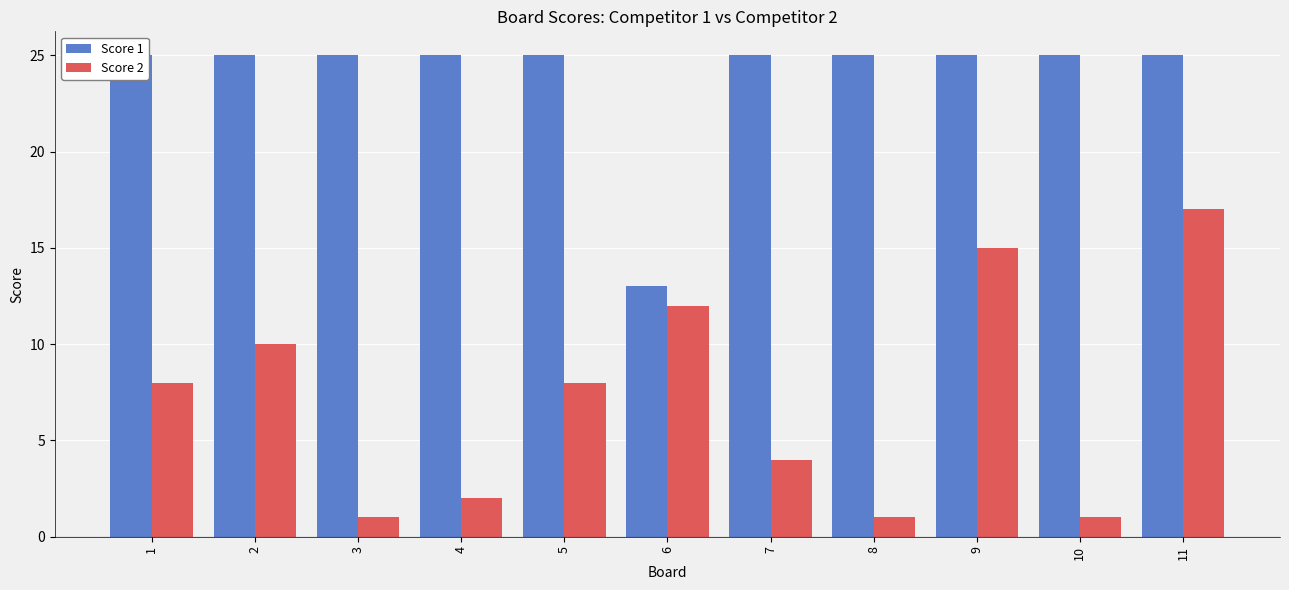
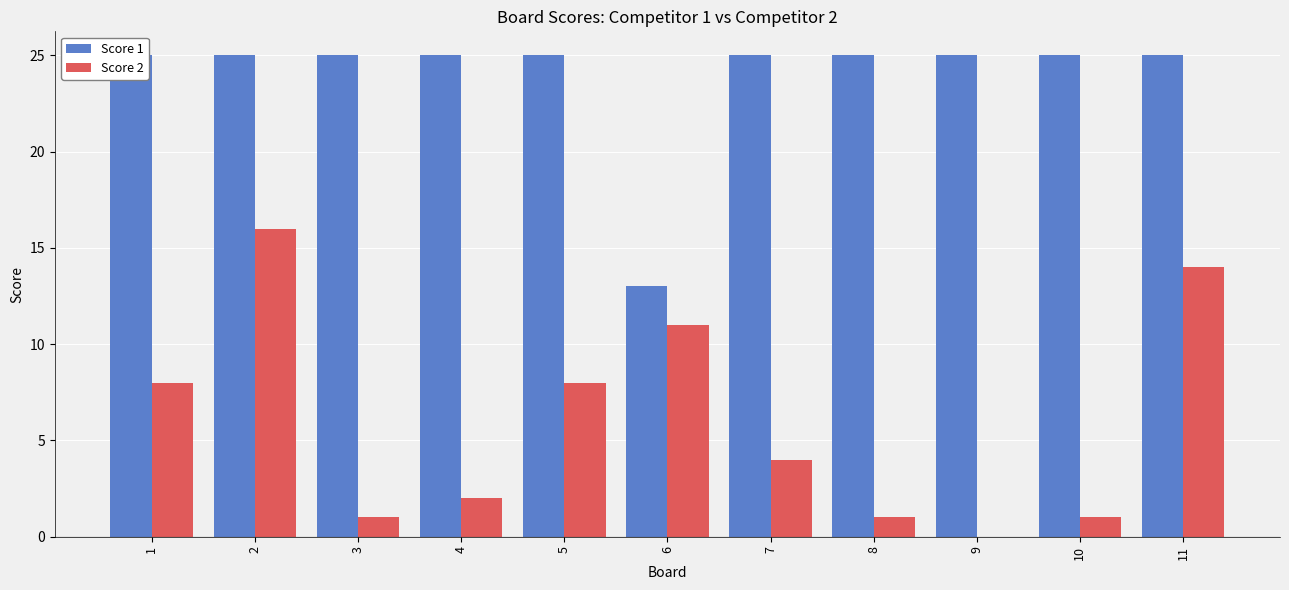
  {
    "Score 1": {
      "2": 25,
      "3": 25,
      "4": 25,
      "5": 25,
      "6": 13,
      "7": 25,
      "8": 25,
      "9": 25,
      "10": 25,
      "11": 25
    },
    "Score 2": {
      "1": 8,
-     "2": 10,
+     "2": 16,
      "3": 1,
      "4": 2,
      "5": 8,
-     "6": 12,
+     "6": 11,
      "7": 4,
      "8": 1,
-     "9": 15,
+     "9": 0,
      "10": 1,
-     "11": 17
+     "11": 14
    }
  }
